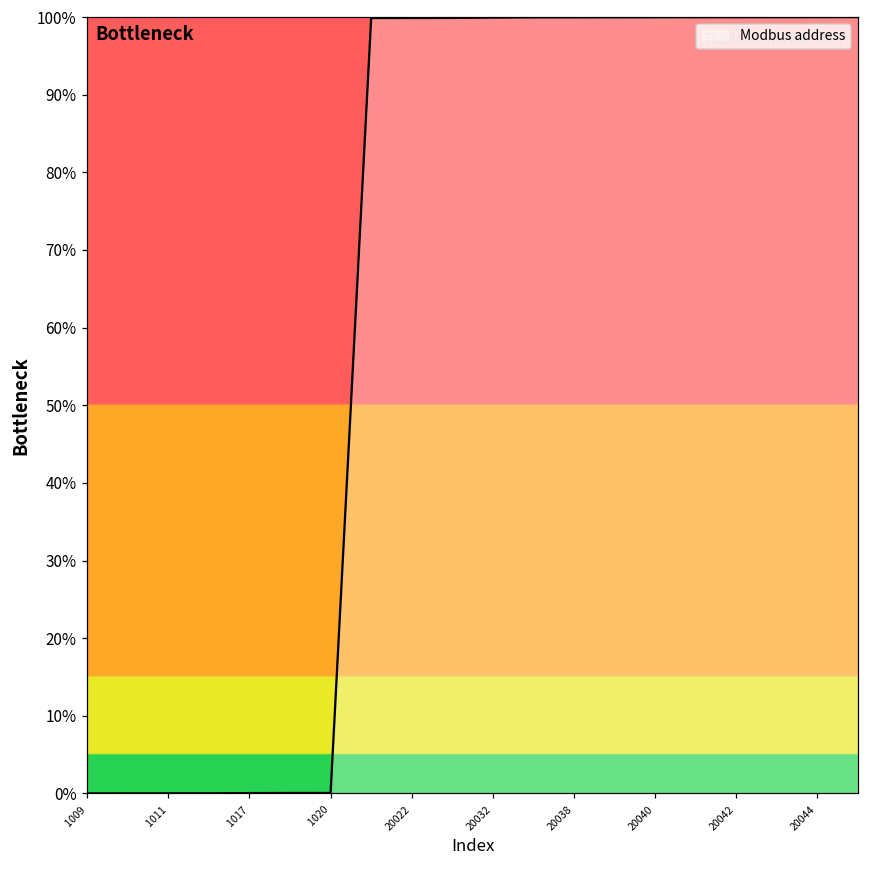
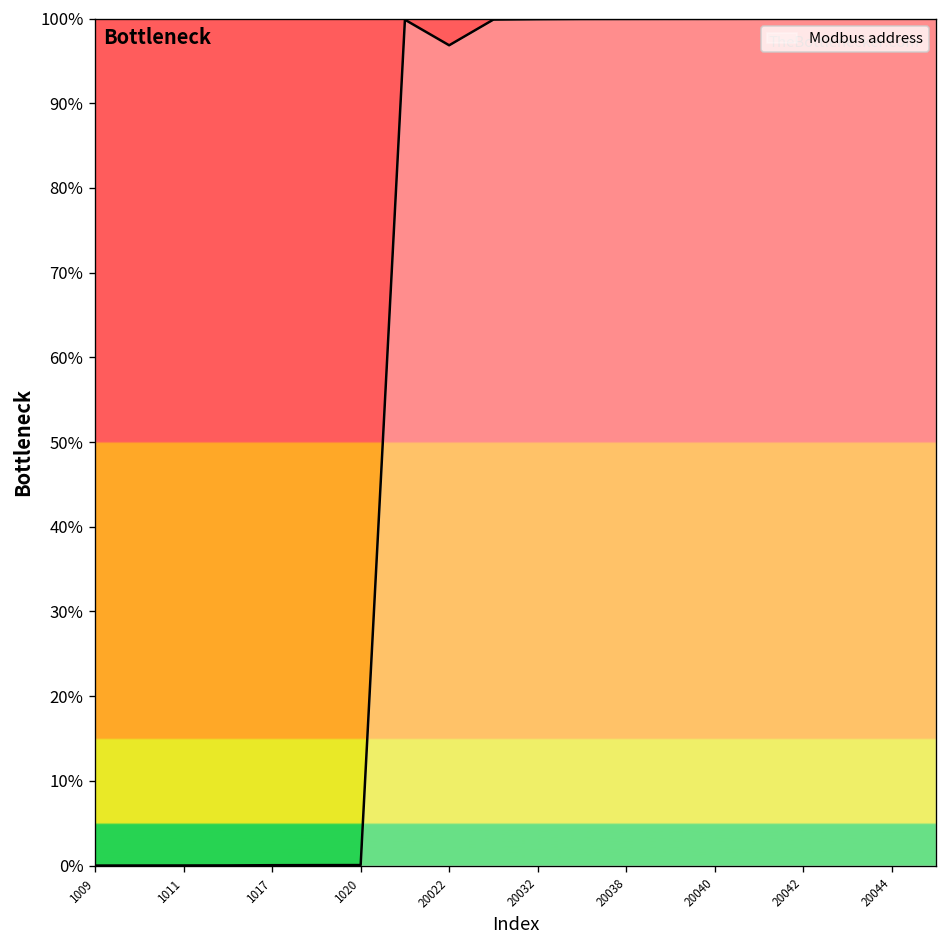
  {
    "1009": "0%",
    "1011": "0%",
    "1017": "0%",
    "1020": "0%",
-   "20022": "100%",
+   "20022": "97%",
    "20032": "100%",
    "20038": "100%",
    "20040": "100%",
    "20042": "100%",
    "20044": "100%"
  }
